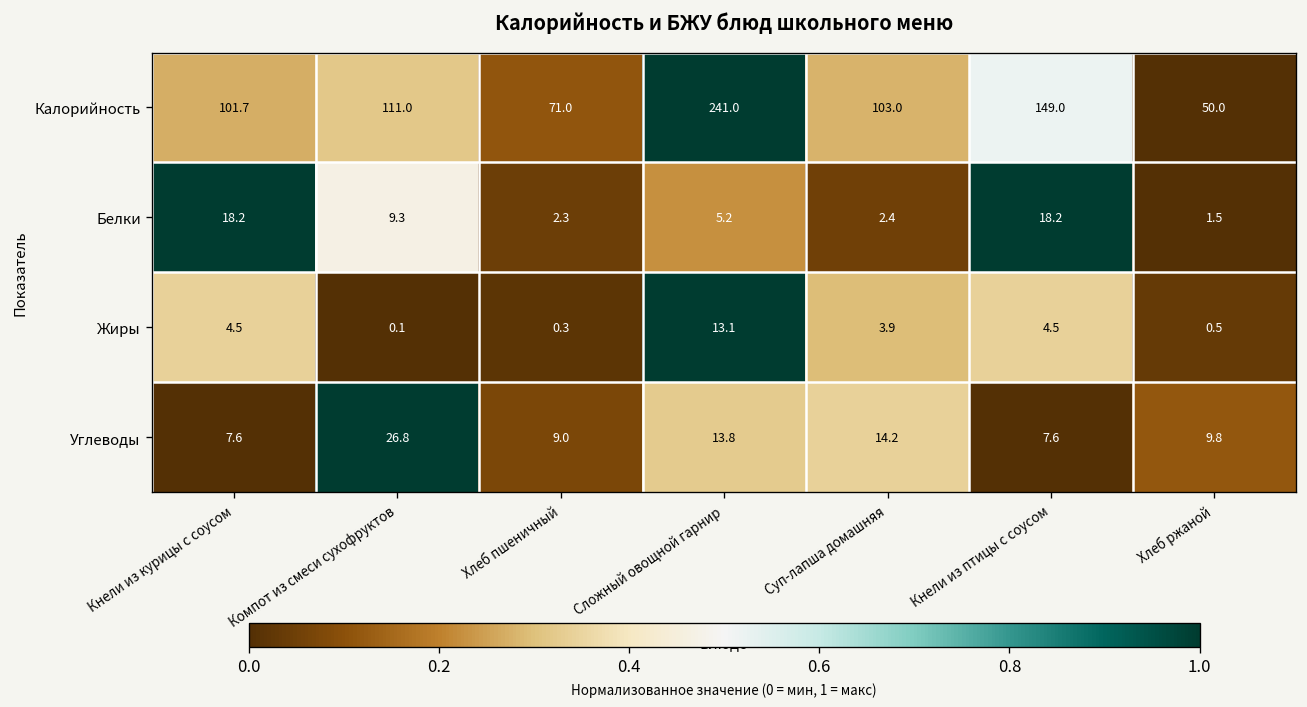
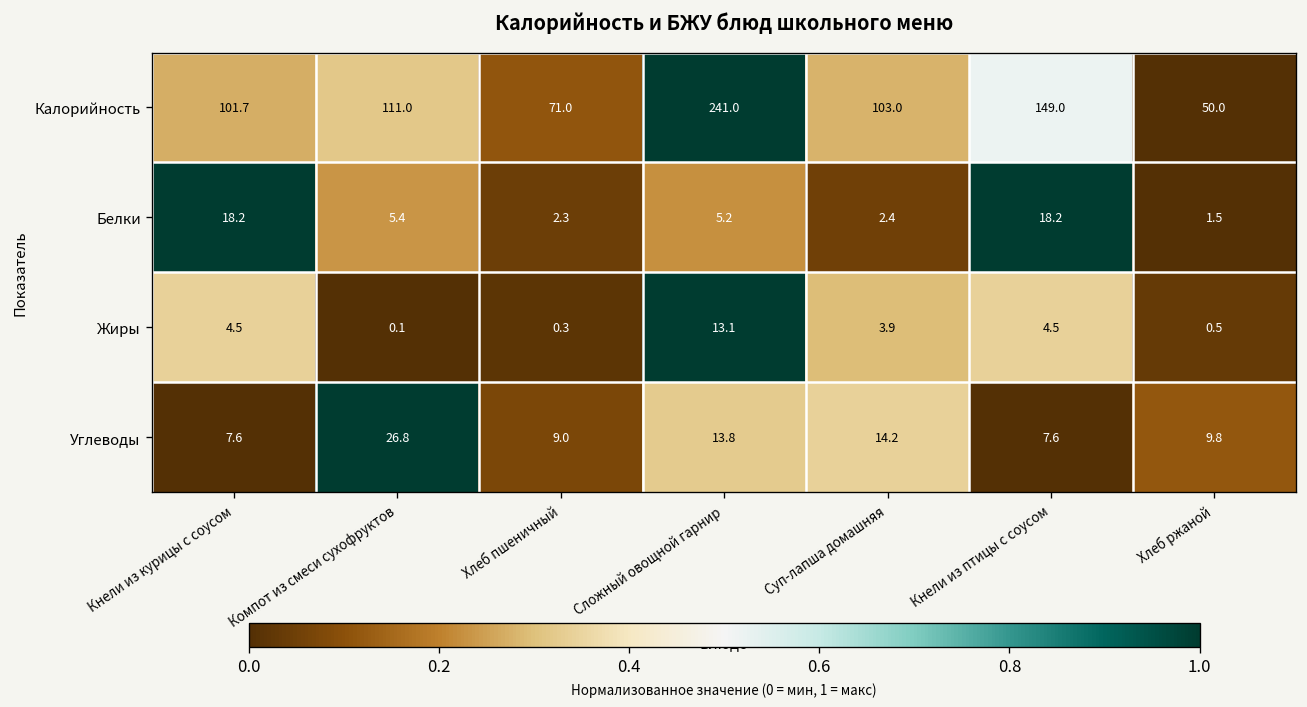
  {
    "Калорийность": {
      "Кнели из курицы с соусом": 101.7,
      "Компот из смеси сухофруктов": 111.0,
      "Хлеб пшеничный": 71.0,
      "Сложный овощной гарнир": 241.0,
      "Суп-лапша домашняя": 103.0,
      "Кнели из птицы с соусом": 149.0,
      "Хлеб ржаной": 50.0
    },
    "Белки": {
      "Кнели из курицы с соусом": 18.2,
-     "Компот из смеси сухофруктов": 9.3,
+     "Компот из смеси сухофруктов": 5.4,
      "Хлеб пшеничный": 2.3,
      "Сложный овощной гарнир": 5.2,
      "Суп-лапша домашняя": 2.4,
      "Кнели из птицы с соусом": 18.2,
      "Хлеб ржаной": 1.5
    },
    "Жиры": {
      "Кнели из курицы с соусом": 4.5,
      "Компот из смеси сухофруктов": 0.1,
      "Хлеб пшеничный": 0.3,
      "Сложный овощной гарнир": 13.1,
      "Суп-лапша домашняя": 3.9,
      "Кнели из птицы с соусом": 4.5,
      "Хлеб ржаной": 0.5
    },
    "Углеводы": {
      "Кнели из курицы с соусом": 7.6,
      "Компот из смеси сухофруктов": 26.8,
      "Хлеб пшеничный": 9.0,
      "Сложный овощной гарнир": 13.8,
      "Суп-лапша домашняя": 14.2,
      "Кнели из птицы с соусом": 7.6,
      "Хлеб ржаной": 9.8
    }
  }
